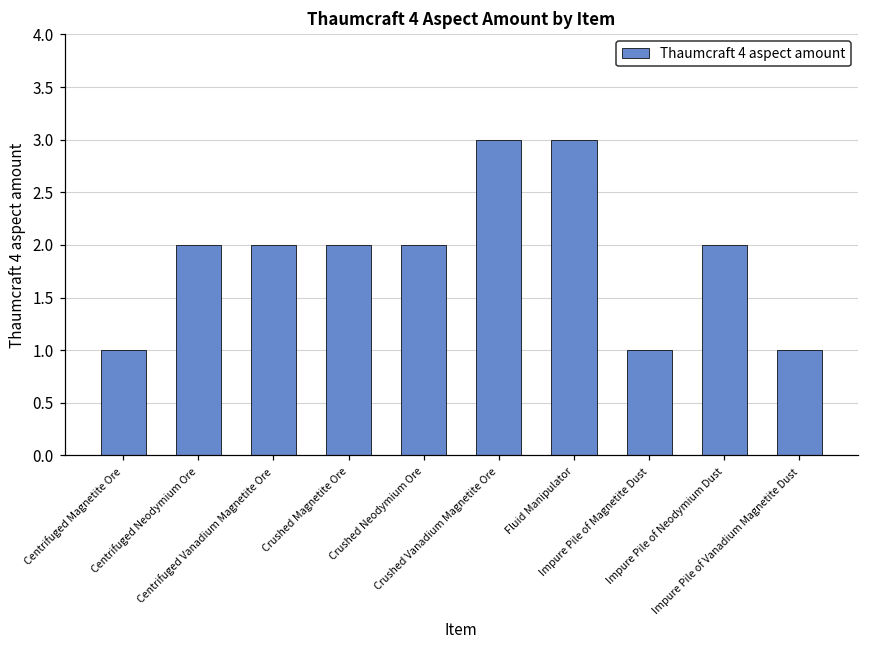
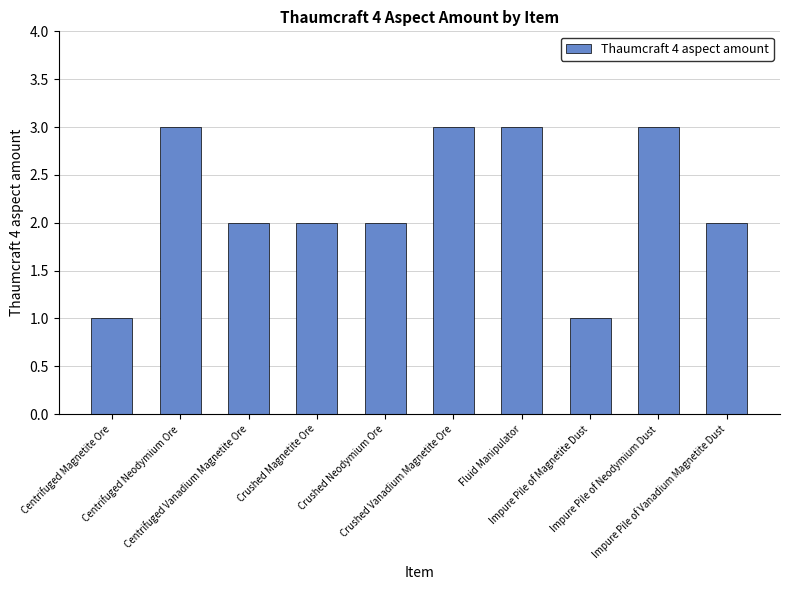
  {
    "Centrifuged Magnetite Ore": 1,
-   "Centrifuged Neodymium Ore": 2,
+   "Centrifuged Neodymium Ore": 3,
    "Centrifuged Vanadium Magnetite Ore": 2,
    "Crushed Magnetite Ore": 2,
    "Crushed Neodymium Ore": 2,
    "Crushed Vanadium Magnetite Ore": 3,
    "Fluid Manipulator": 3,
    "Impure Pile of Magnetite Dust": 1,
-   "Impure Pile of Neodymium Dust": 2,
-   "Impure Pile of Vanadium Magnetite Dust": 1
+   "Impure Pile of Neodymium Dust": 3,
+   "Impure Pile of Vanadium Magnetite Dust": 2
  }
